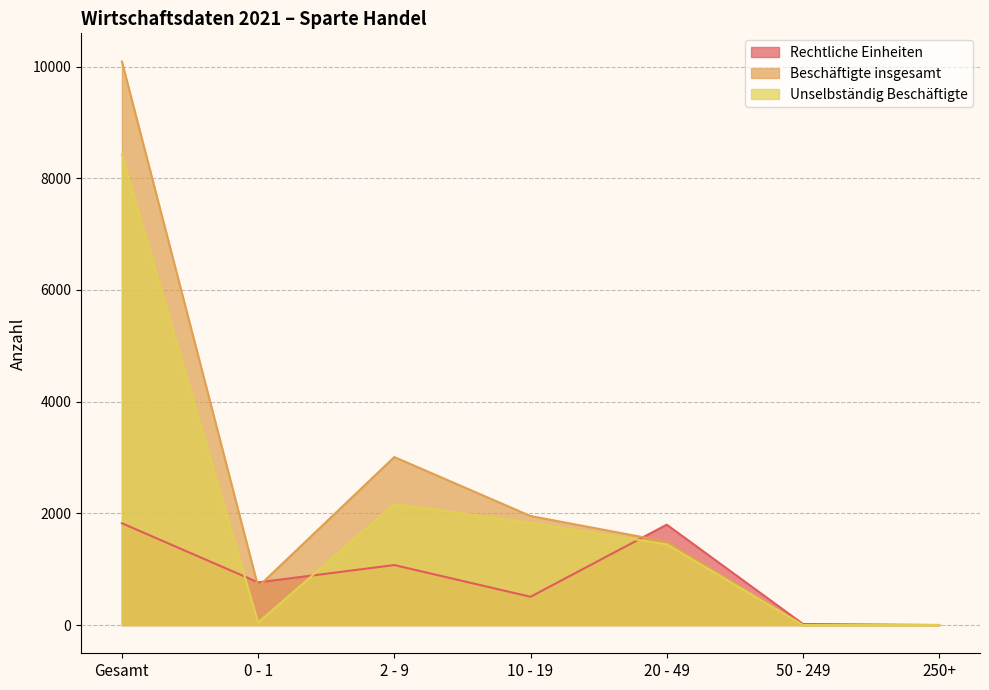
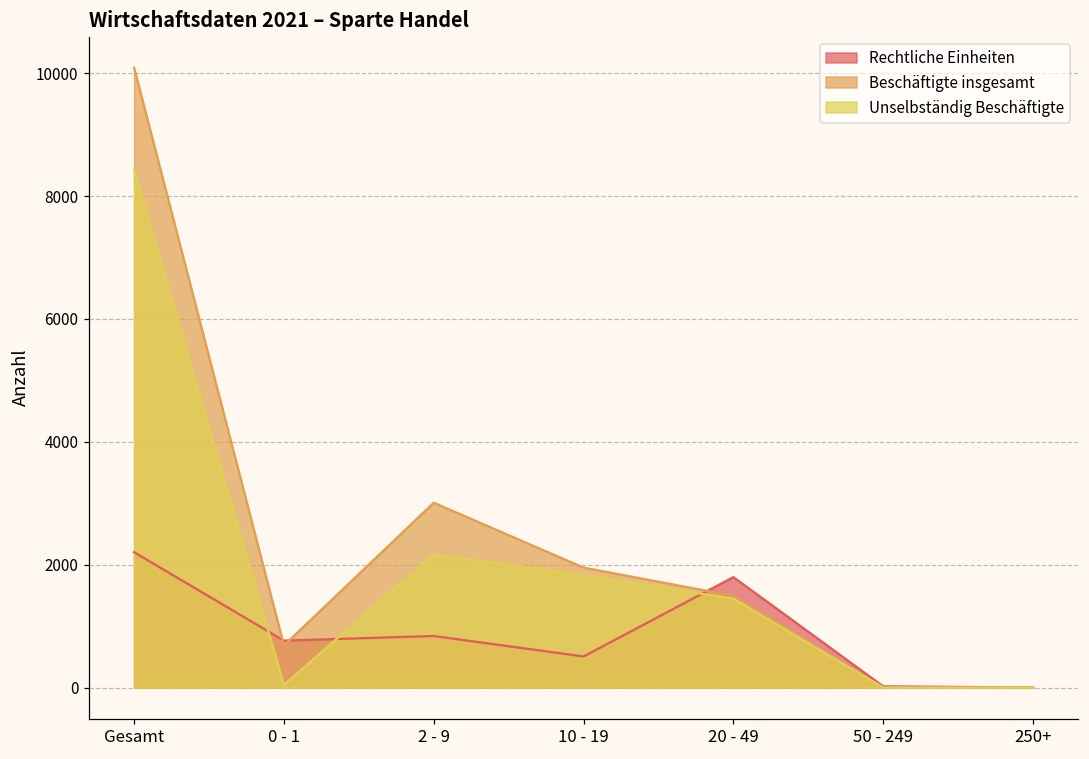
  {
    "Rechtliche Einheiten": {
-     "Gesamt": 1800,
+     "Gesamt": 2200,
      "0 - 1": 800,
-     "2 - 9": 1100,
+     "2 - 9": 800,
      "10 - 19": 500,
      "20 - 49": 1800
    }
  }
